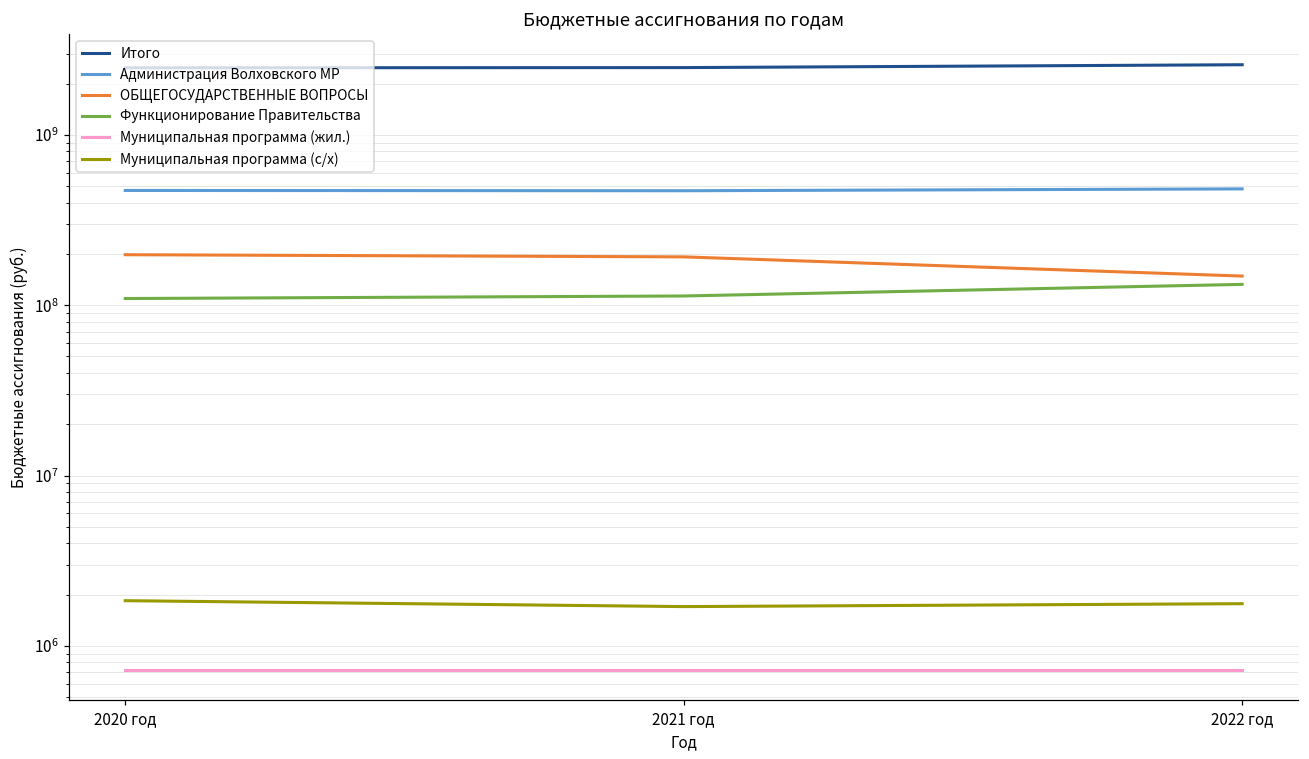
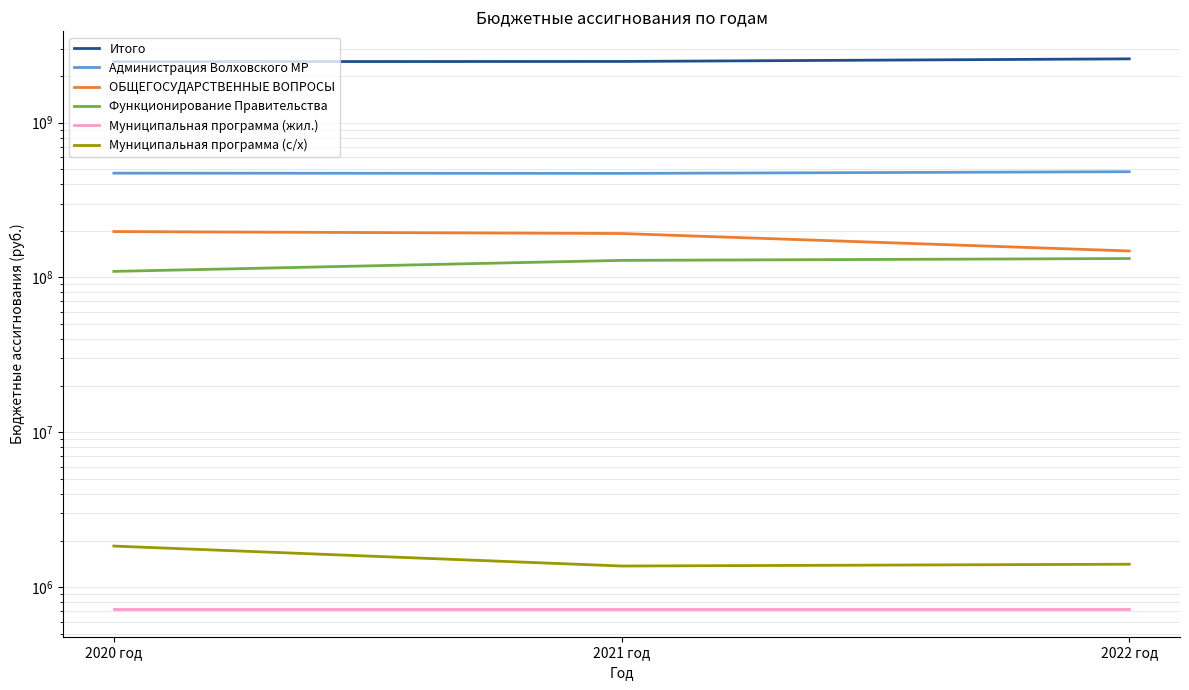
  {
    "Итого": {
      "2021 год": 2500000000,
      "2022 год": 2600000000
    },
    "Администрация Волховского МР": {
      "2020 год": 470000000,
      "2021 год": 470000000,
      "2022 год": 480000000
    },
    "ОБЩЕГОСУДАРСТВЕННЫЕ ВОПРОСЫ": {
      "2020 год": 200000000,
      "2021 год": 190000000,
      "2022 год": 150000000
    },
    "Функционирование Правительства": {
      "2020 год": 110000000,
-     "2021 год": 110000000,
+     "2021 год": 130000000,
      "2022 год": 130000000
    },
    "Муниципальная программа (жил.)": {
      "2020 год": 700000,
      "2021 год": 700000,
      "2022 год": 700000
    },
    "Муниципальная программа (с/х)": {
      "2020 год": 1800000,
-     "2021 год": 1700000,
-     "2022 год": 1800000
+     "2021 год": 1400000,
+     "2022 год": 1400000
    }
  }
